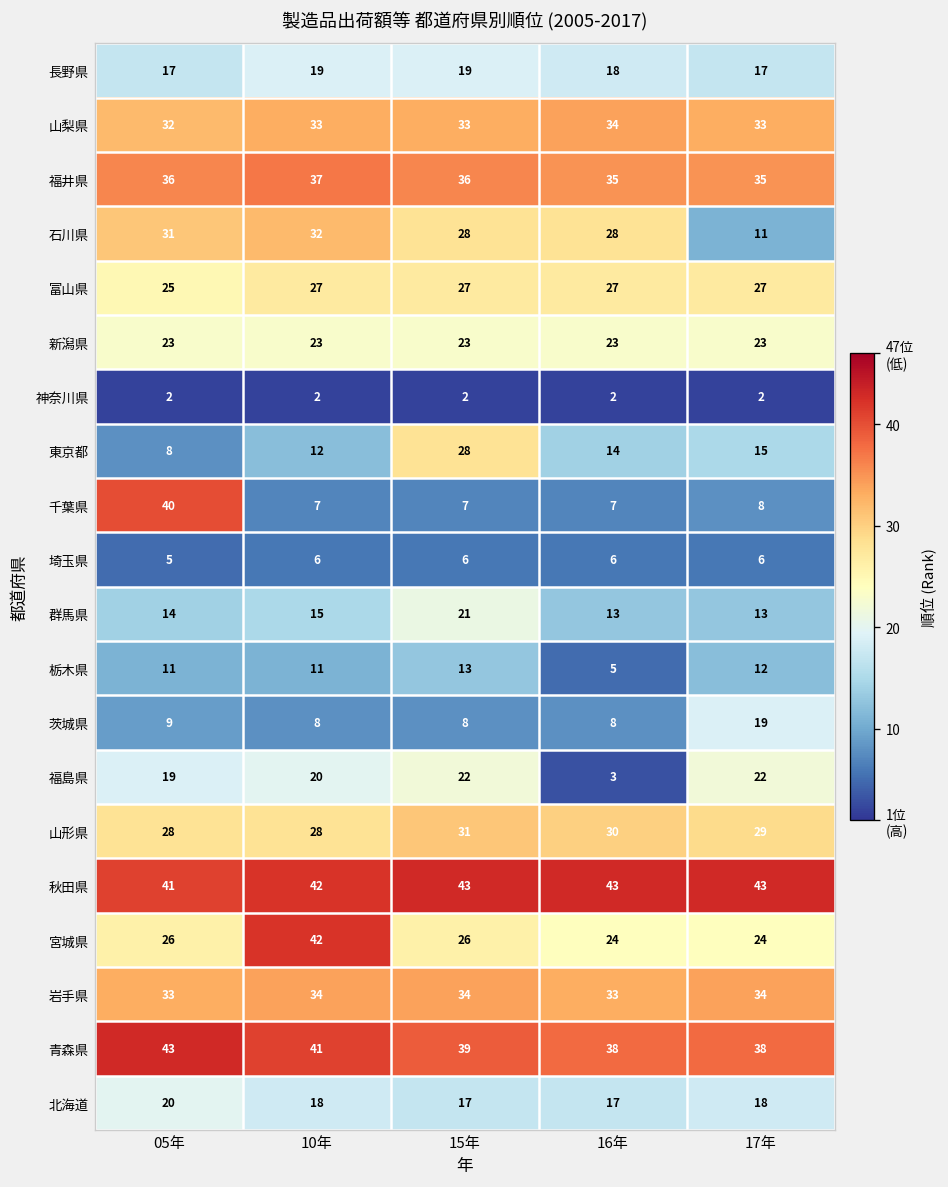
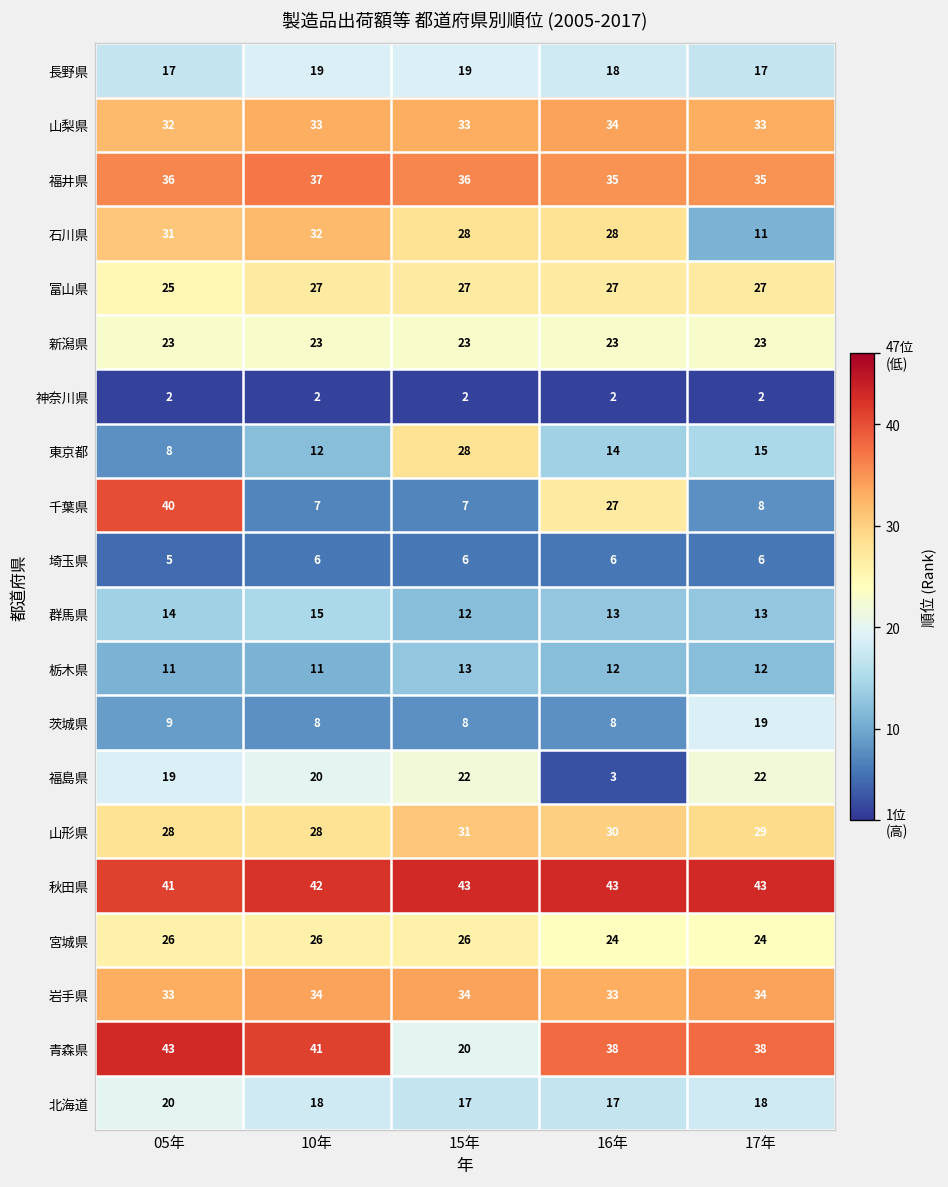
  {
    "長野県": {
      "05年": 17,
      "10年": 19,
      "15年": 19,
      "16年": 18,
      "17年": 17
    },
    "山梨県": {
      "05年": 32,
      "10年": 33,
      "15年": 33,
      "16年": 34,
      "17年": 33
    },
    "福井県": {
      "05年": 36,
      "10年": 37,
      "15年": 36,
      "16年": 35,
      "17年": 35
    },
    "石川県": {
      "05年": 31,
      "10年": 32,
      "15年": 28,
      "16年": 28,
      "17年": 11
    },
    "富山県": {
      "05年": 25,
      "10年": 27,
      "15年": 27,
      "16年": 27,
      "17年": 27
    },
    "新潟県": {
      "05年": 23,
      "10年": 23,
      "15年": 23,
      "16年": 23,
      "17年": 23
    },
    "神奈川県": {
      "05年": 2,
      "10年": 2,
      "15年": 2,
      "16年": 2,
      "17年": 2
    },
    "東京都": {
      "05年": 8,
      "10年": 12,
      "15年": 28,
      "16年": 14,
      "17年": 15
    },
    "千葉県": {
      "05年": 40,
      "10年": 7,
      "15年": 7,
-     "16年": 7,
+     "16年": 27,
      "17年": 8
    },
    "埼玉県": {
      "05年": 5,
      "10年": 6,
      "15年": 6,
      "16年": 6,
      "17年": 6
    },
    "群馬県": {
      "05年": 14,
      "10年": 15,
-     "15年": 21,
+     "15年": 12,
      "16年": 13,
      "17年": 13
    },
    "栃木県": {
      "05年": 11,
      "10年": 11,
      "15年": 13,
-     "16年": 5,
+     "16年": 12,
      "17年": 12
    },
    "茨城県": {
      "05年": 9,
      "10年": 8,
      "15年": 8,
      "16年": 8,
      "17年": 19
    },
    "福島県": {
      "05年": 19,
      "10年": 20,
      "15年": 22,
      "16年": 3,
      "17年": 22
    },
    "山形県": {
      "05年": 28,
      "10年": 28,
      "15年": 31,
      "16年": 30,
      "17年": 29
    },
    "秋田県": {
      "05年": 41,
      "10年": 42,
      "15年": 43,
      "16年": 43,
      "17年": 43
    },
    "宮城県": {
      "05年": 26,
-     "10年": 42,
+     "10年": 26,
      "15年": 26,
      "16年": 24,
      "17年": 24
    },
    "岩手県": {
      "05年": 33,
      "10年": 34,
      "15年": 34,
      "16年": 33,
      "17年": 34
    },
    "青森県": {
      "05年": 43,
      "10年": 41,
-     "15年": 39,
+     "15年": 20,
      "16年": 38,
      "17年": 38
    },
    "北海道": {
      "05年": 20,
      "10年": 18,
      "15年": 17,
      "16年": 17,
      "17年": 18
    }
  }
